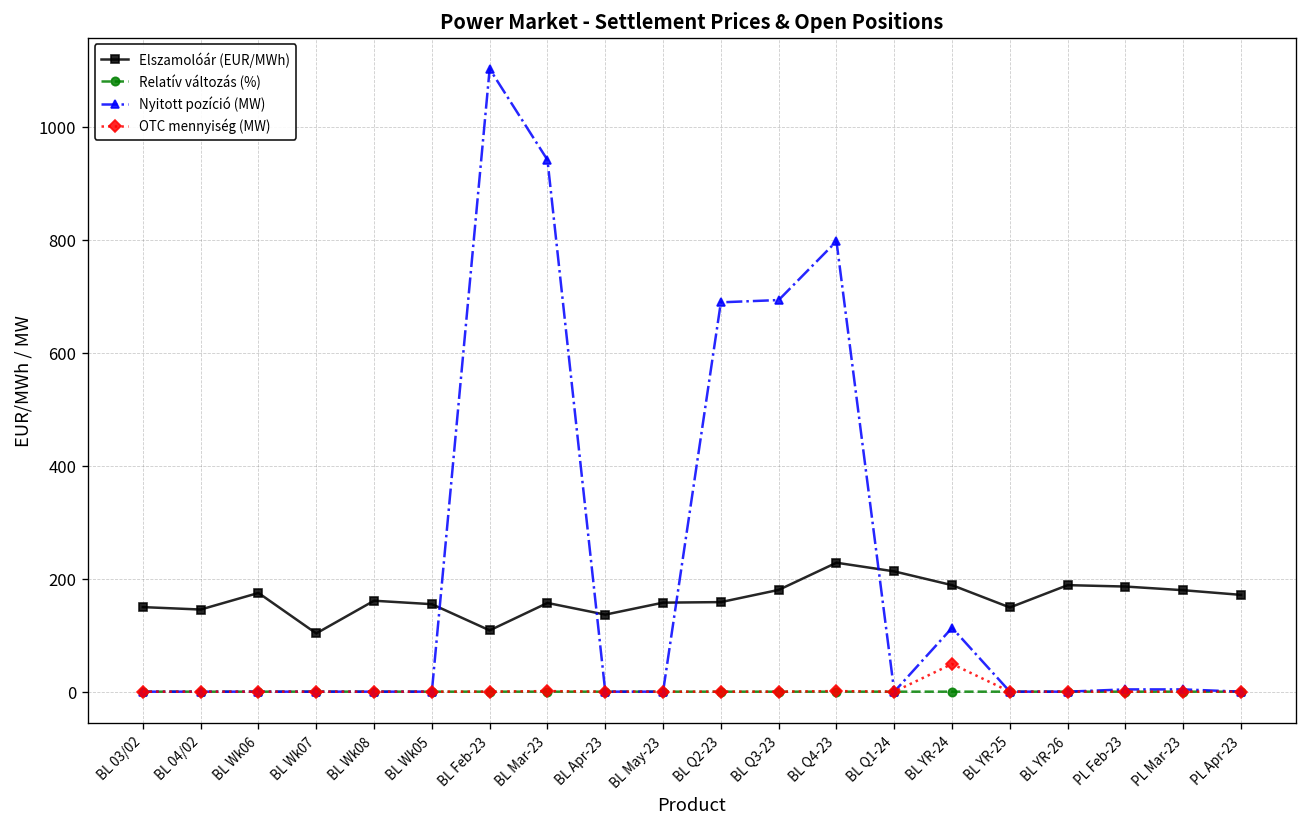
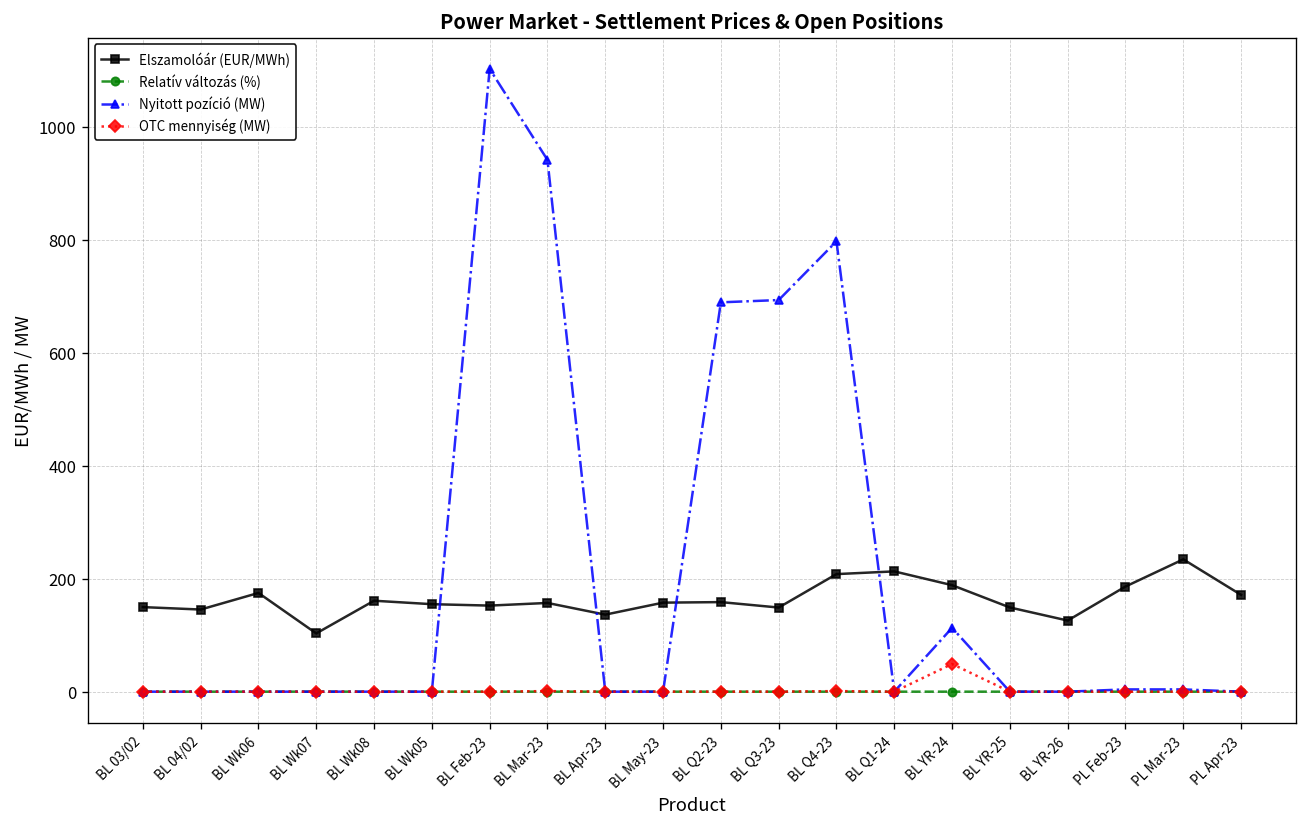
  {
    "Elszamolóár (EUR/MWh)": {
      "BL 03/02": 150,
      "BL 04/02": 150,
      "BL Wk06": 170,
      "BL Wk07": 100,
      "BL Wk08": 160,
      "BL Wk05": 150,
-     "BL Feb-23": 110,
+     "BL Feb-23": 150,
      "BL Mar-23": 160,
      "BL Apr-23": 140,
      "BL May-23": 160,
      "BL Q2-23": 160,
-     "BL Q3-23": 180,
-     "BL Q4-23": 230,
+     "BL Q3-23": 150,
+     "BL Q4-23": 210,
      "BL Q1-24": 210,
      "BL YR-24": 190,
      "BL YR-25": 150,
-     "BL YR-26": 190,
+     "BL YR-26": 130,
      "PL Feb-23": 190,
-     "PL Mar-23": 180,
+     "PL Mar-23": 230,
      "PL Apr-23": 170
    },
    "Relatív változás (%)": {
      "BL YR-24": 0
    },
    "Nyitott pozíció (MW)": {
      "BL Feb-23": 1100,
      "BL Mar-23": 940,
      "BL Q2-23": 690,
      "BL Q3-23": 690,
      "BL Q4-23": 800,
      "BL YR-24": 110
    },
    "OTC mennyiség (MW)": {
      "BL YR-24": 50
    }
  }
